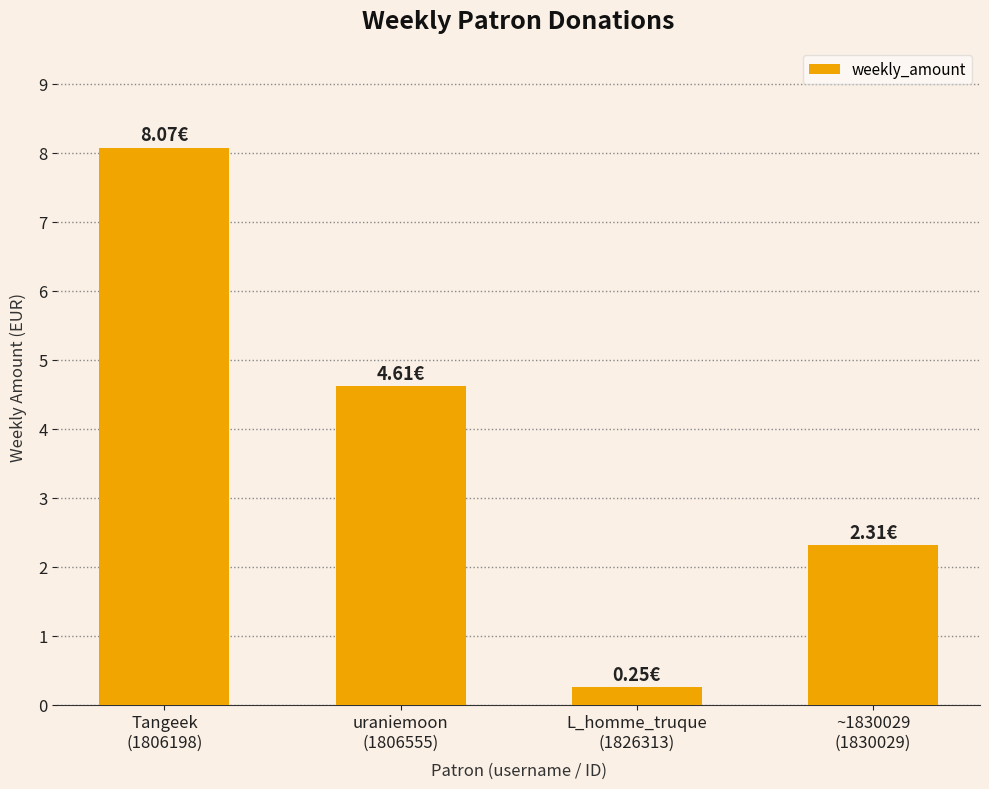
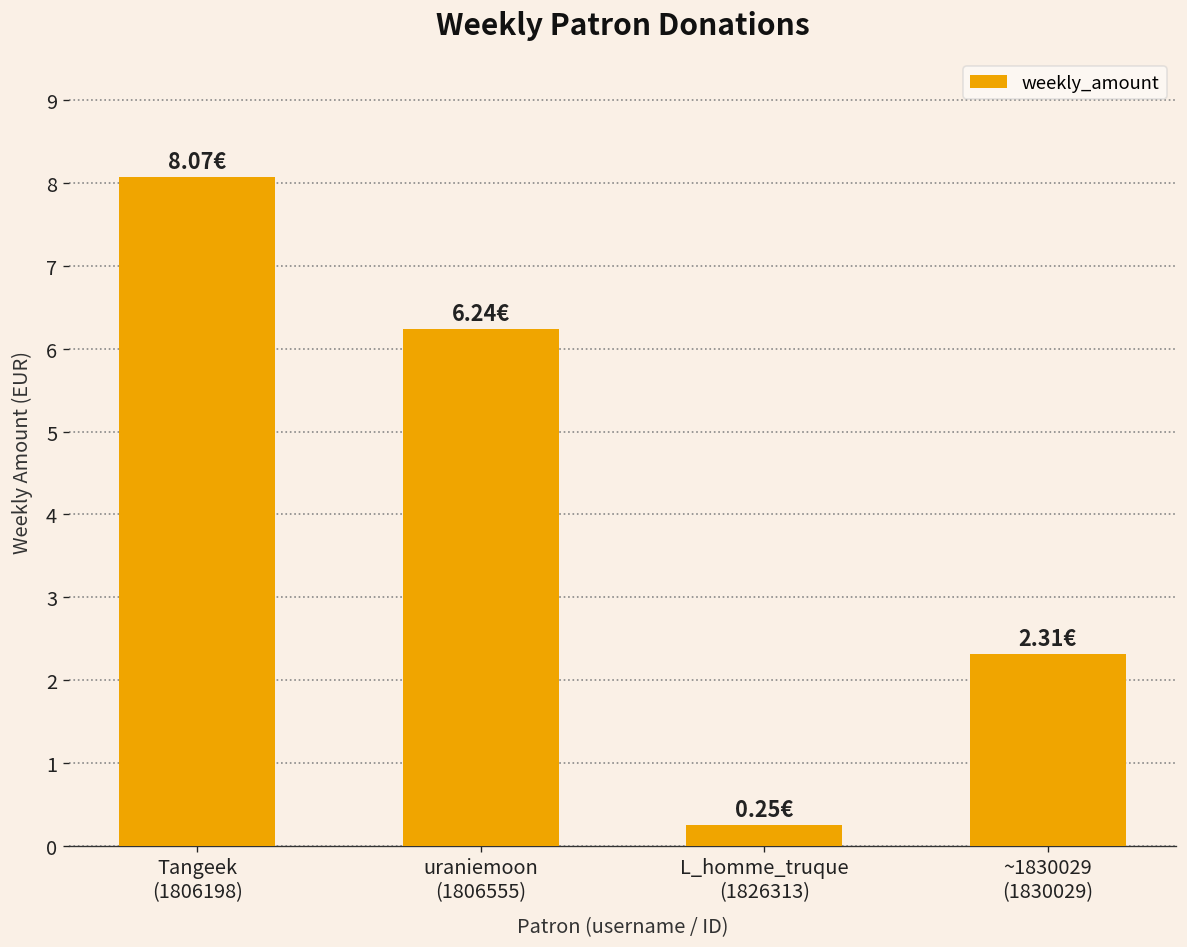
  {
    "Tangeek (1806198)": "8.07€",
-   "uraniemoon (1806555)": "4.61€",
+   "uraniemoon (1806555)": "6.24€",
    "L_homme_truque (1826313)": "0.25€",
    "~1830029 (1830029)": "2.31€"
  }
